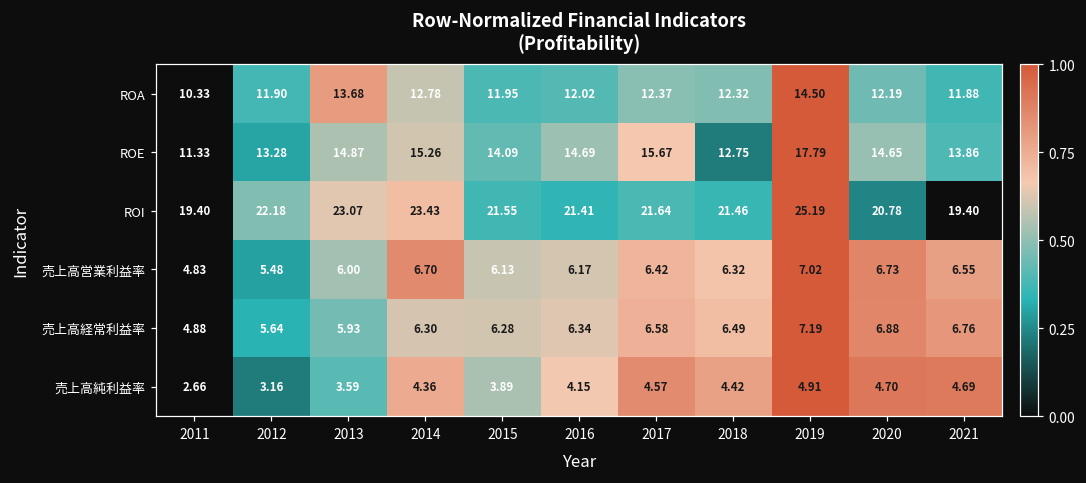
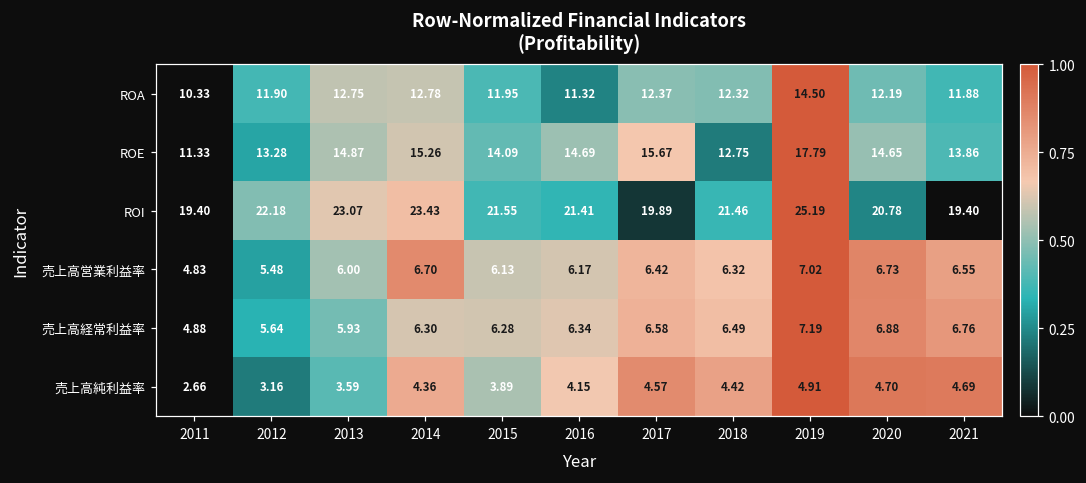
  {
    "ROA": {
      "2011": 10.33,
      "2012": 11.90,
-     "2013": 13.68,
+     "2013": 12.75,
      "2014": 12.78,
      "2015": 11.95,
-     "2016": 12.02,
+     "2016": 11.32,
      "2017": 12.37,
      "2018": 12.32,
      "2019": 14.50,
      "2020": 12.19,
      "2021": 11.88
    },
    "ROE": {
      "2011": 11.33,
      "2012": 13.28,
      "2013": 14.87,
      "2014": 15.26,
      "2015": 14.09,
      "2016": 14.69,
      "2017": 15.67,
      "2018": 12.75,
      "2019": 17.79,
      "2020": 14.65,
      "2021": 13.86
    },
    "ROI": {
      "2011": 19.40,
      "2012": 22.18,
      "2013": 23.07,
      "2014": 23.43,
      "2015": 21.55,
      "2016": 21.41,
-     "2017": 21.64,
+     "2017": 19.89,
      "2018": 21.46,
      "2019": 25.19,
      "2020": 20.78,
      "2021": 19.40
    },
    "売上高営業利益率": {
      "2011": 4.83,
      "2012": 5.48,
      "2013": 6.00,
      "2014": 6.70,
      "2015": 6.13,
      "2016": 6.17,
      "2017": 6.42,
      "2018": 6.32,
      "2019": 7.02,
      "2020": 6.73,
      "2021": 6.55
    },
    "売上高経常利益率": {
      "2011": 4.88,
      "2012": 5.64,
      "2013": 5.93,
      "2014": 6.30,
      "2015": 6.28,
      "2016": 6.34,
      "2017": 6.58,
      "2018": 6.49,
      "2019": 7.19,
      "2020": 6.88,
      "2021": 6.76
    },
    "売上高純利益率": {
      "2011": 2.66,
      "2012": 3.16,
      "2013": 3.59,
      "2014": 4.36,
      "2015": 3.89,
      "2016": 4.15,
      "2017": 4.57,
      "2018": 4.42,
      "2019": 4.91,
      "2020": 4.70,
      "2021": 4.69
    }
  }
